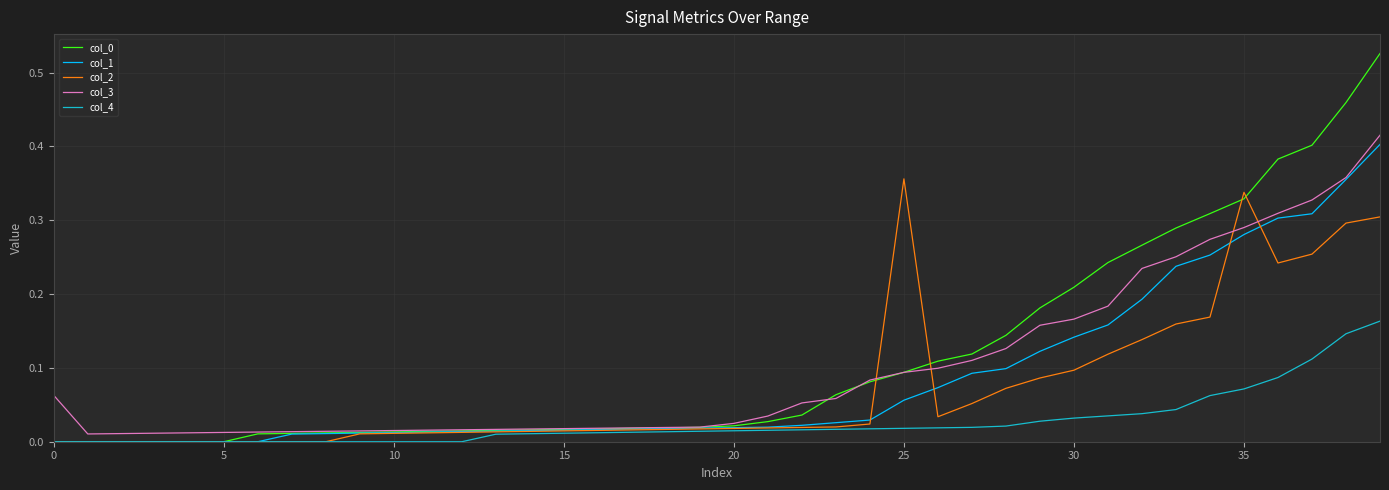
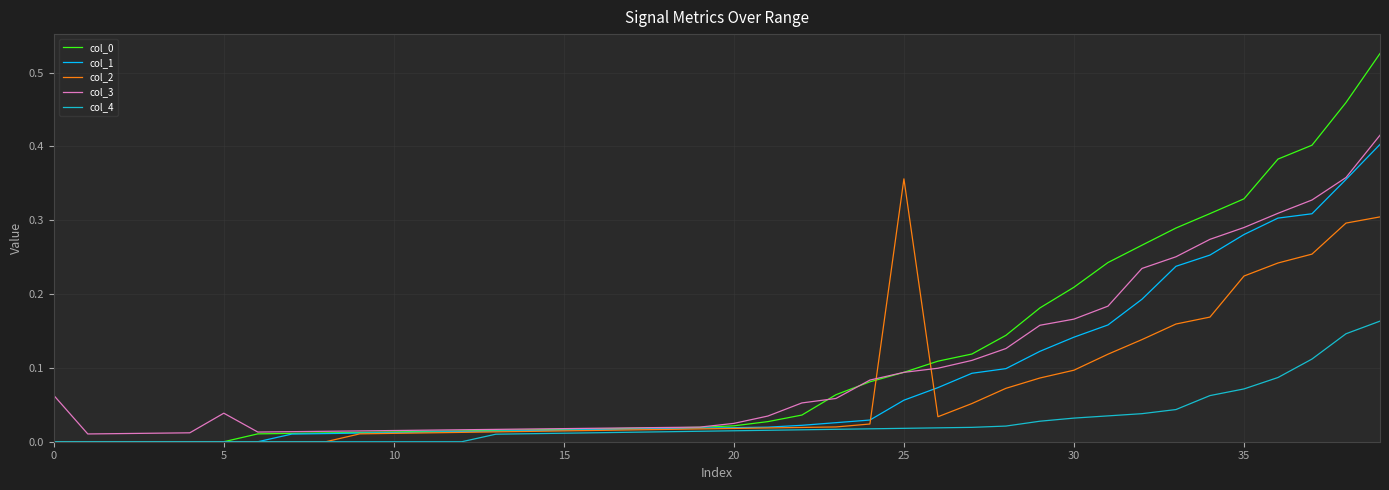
  {
    "col_0": {
      "30": 0.21,
      "35": 0.33
    },
    "col_2": {
      "25": 0.36,
      "30": 0.10,
-     "35": 0.34
+     "35": 0.22
    },
    "col_3": {
      "0": 0.06,
-     "5": 0.01,
+     "5": 0.04,
      "30": 0.17,
      "35": 0.29
    }
  }
